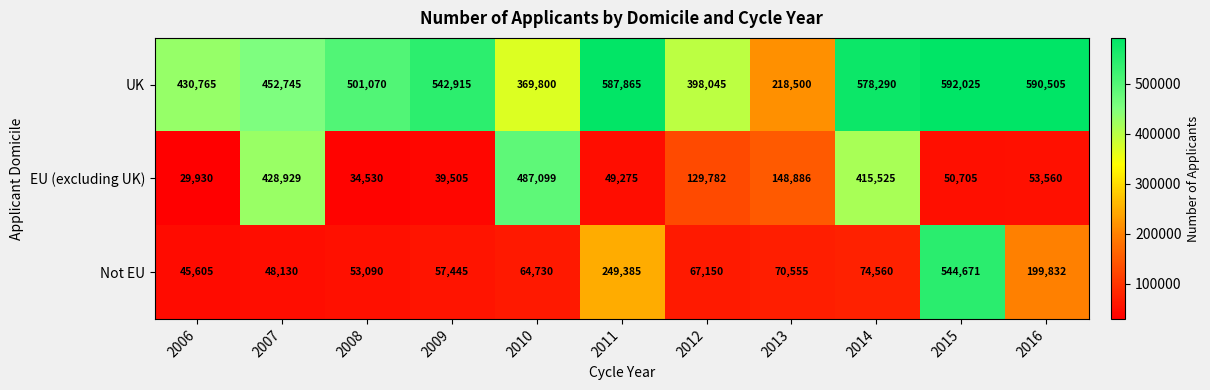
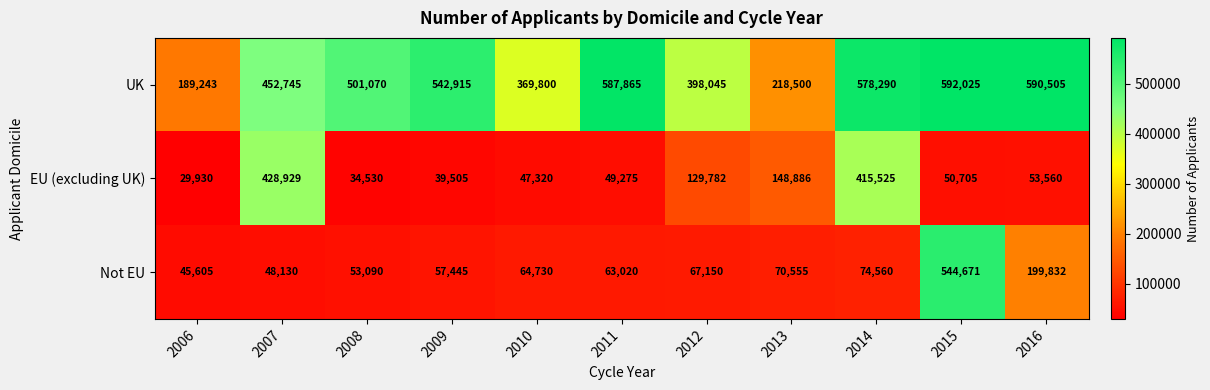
  {
    "UK": {
-     "2006": "430,765",
+     "2006": "189,243",
      "2007": "452,745",
      "2008": "501,070",
      "2009": "542,915",
      "2010": "369,800",
      "2011": "587,865",
      "2012": "398,045",
      "2013": "218,500",
      "2014": "578,290",
      "2015": "592,025",
      "2016": "590,505"
    },
    "EU (excluding UK)": {
      "2006": "29,930",
      "2007": "428,929",
      "2008": "34,530",
      "2009": "39,505",
-     "2010": "487,099",
+     "2010": "47,320",
      "2011": "49,275",
      "2012": "129,782",
      "2013": "148,886",
      "2014": "415,525",
      "2015": "50,705",
      "2016": "53,560"
    },
    "Not EU": {
      "2006": "45,605",
      "2007": "48,130",
      "2008": "53,090",
      "2009": "57,445",
      "2010": "64,730",
-     "2011": "249,385",
+     "2011": "63,020",
      "2012": "67,150",
      "2013": "70,555",
      "2014": "74,560",
      "2015": "544,671",
      "2016": "199,832"
    }
  }
